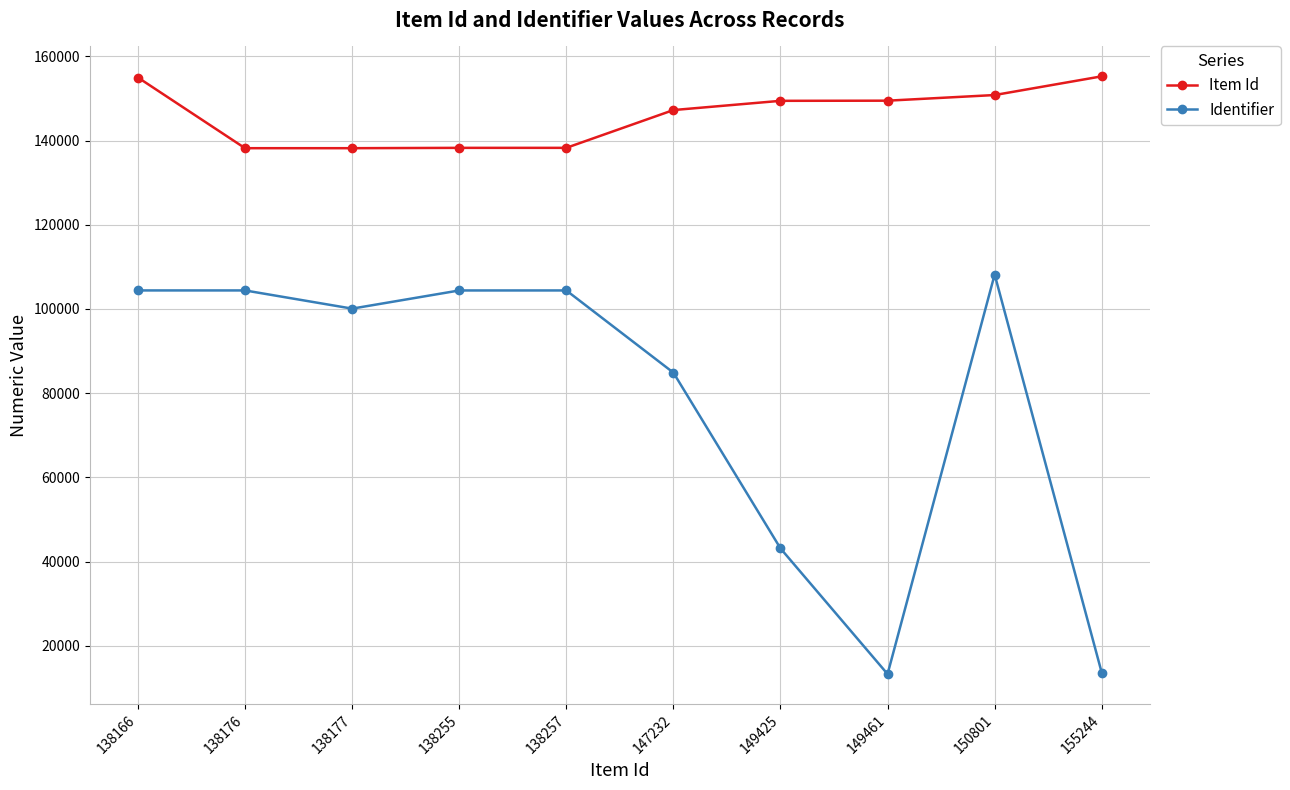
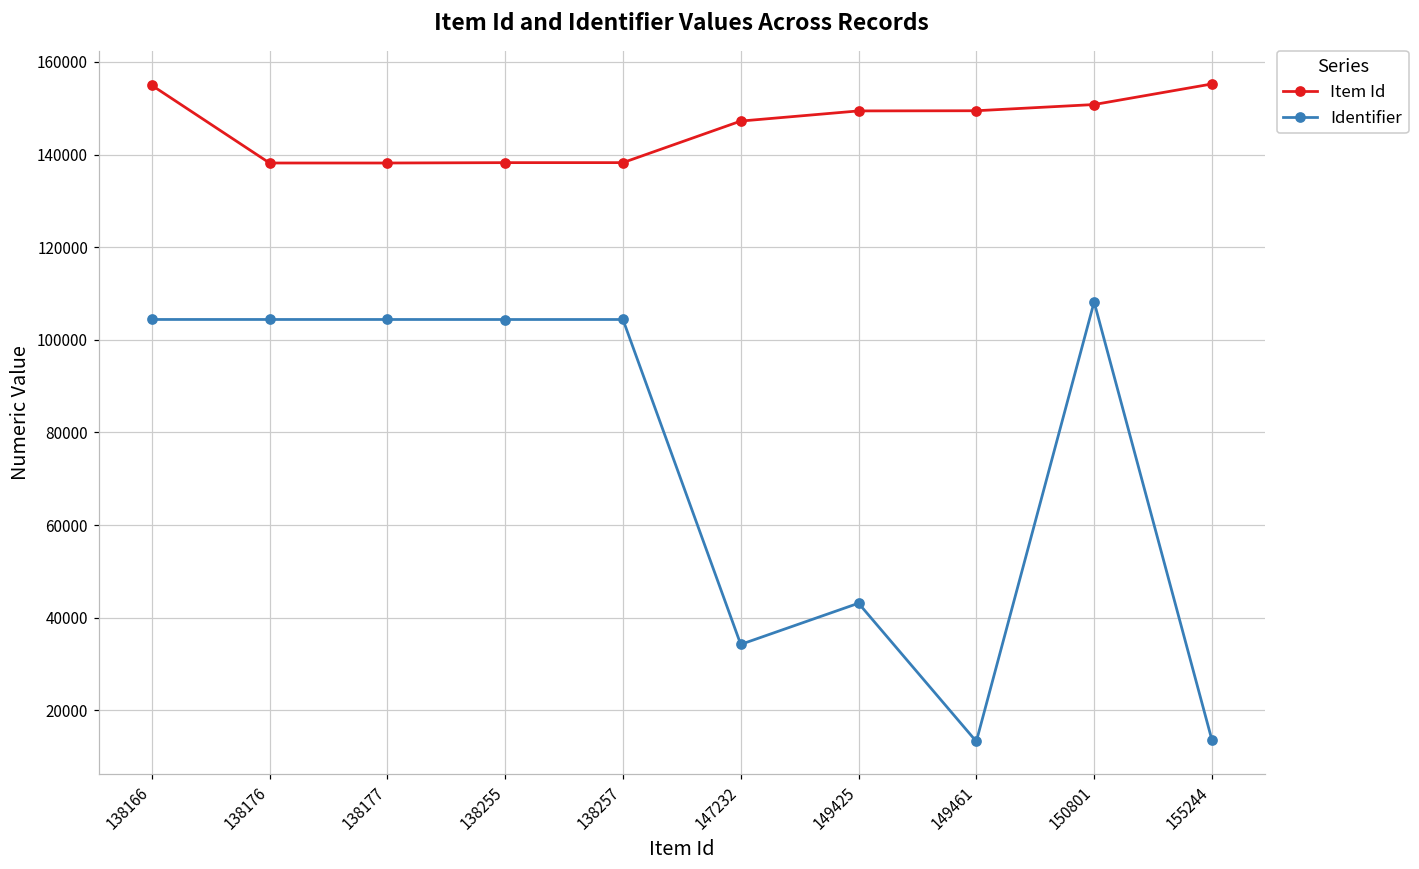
  {
    "Item Id": {
      "138166": 155000,
      "138176": 138000,
      "138177": 138000,
      "138255": 138000,
      "138257": 138000,
      "147232": 147000,
      "149425": 149000,
      "149461": 149000,
      "150801": 151000,
      "155244": 155000
    },
    "Identifier": {
      "138166": 104000,
      "138176": 104000,
-     "138177": 100000,
+     "138177": 104000,
      "138255": 104000,
      "138257": 104000,
-     "147232": 85000,
+     "147232": 34000,
      "149425": 43000,
      "149461": 13000,
      "150801": 108000,
      "155244": 14000
    }
  }
